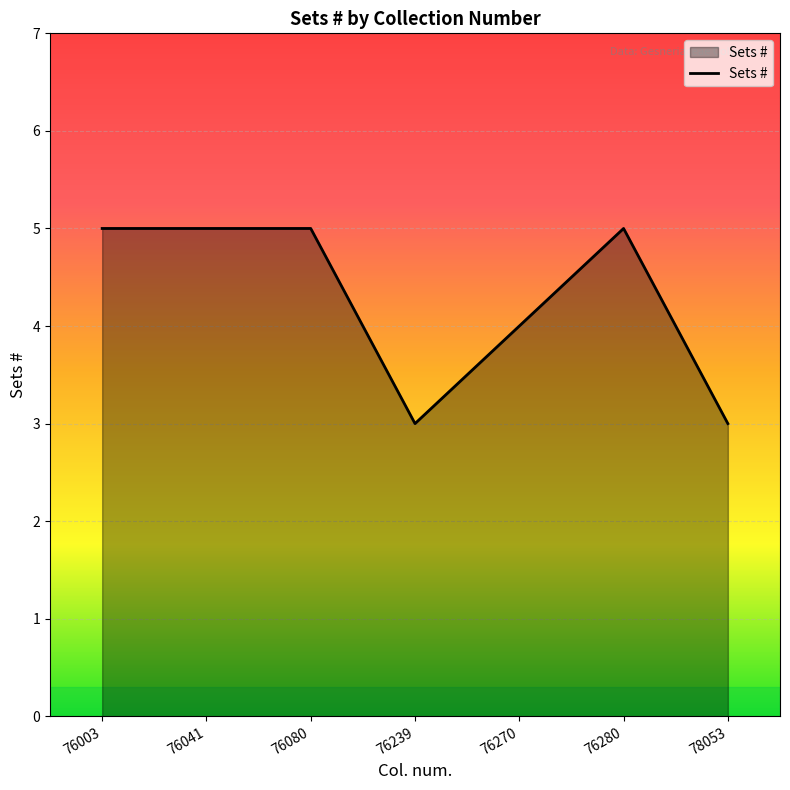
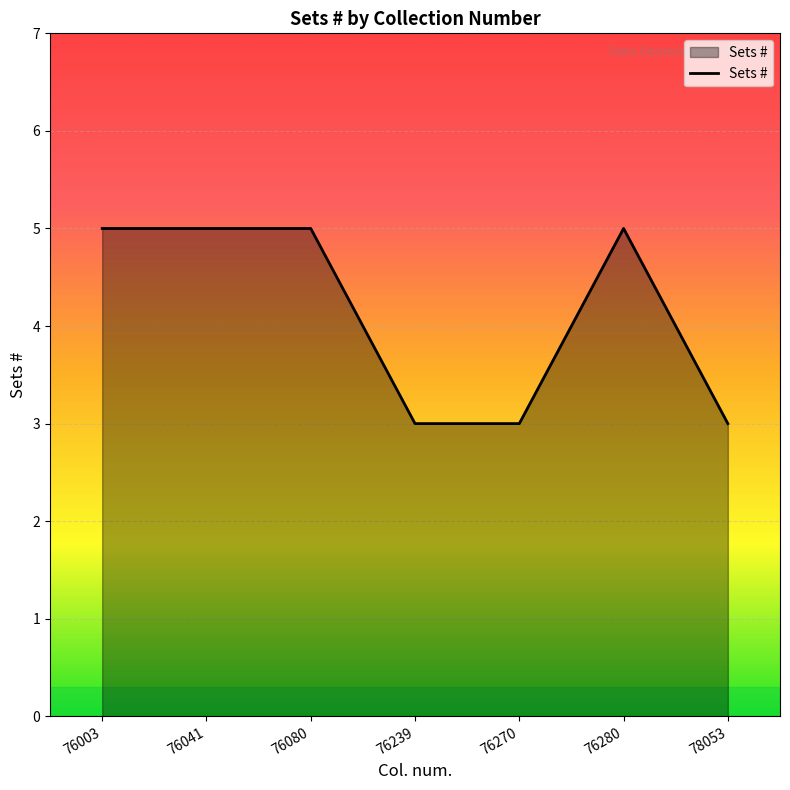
  {
    "76003": 5,
    "76041": 5,
    "76080": 5,
    "76239": 3,
-   "76270": 4,
+   "76270": 3,
    "76280": 5,
    "78053": 3
  }
